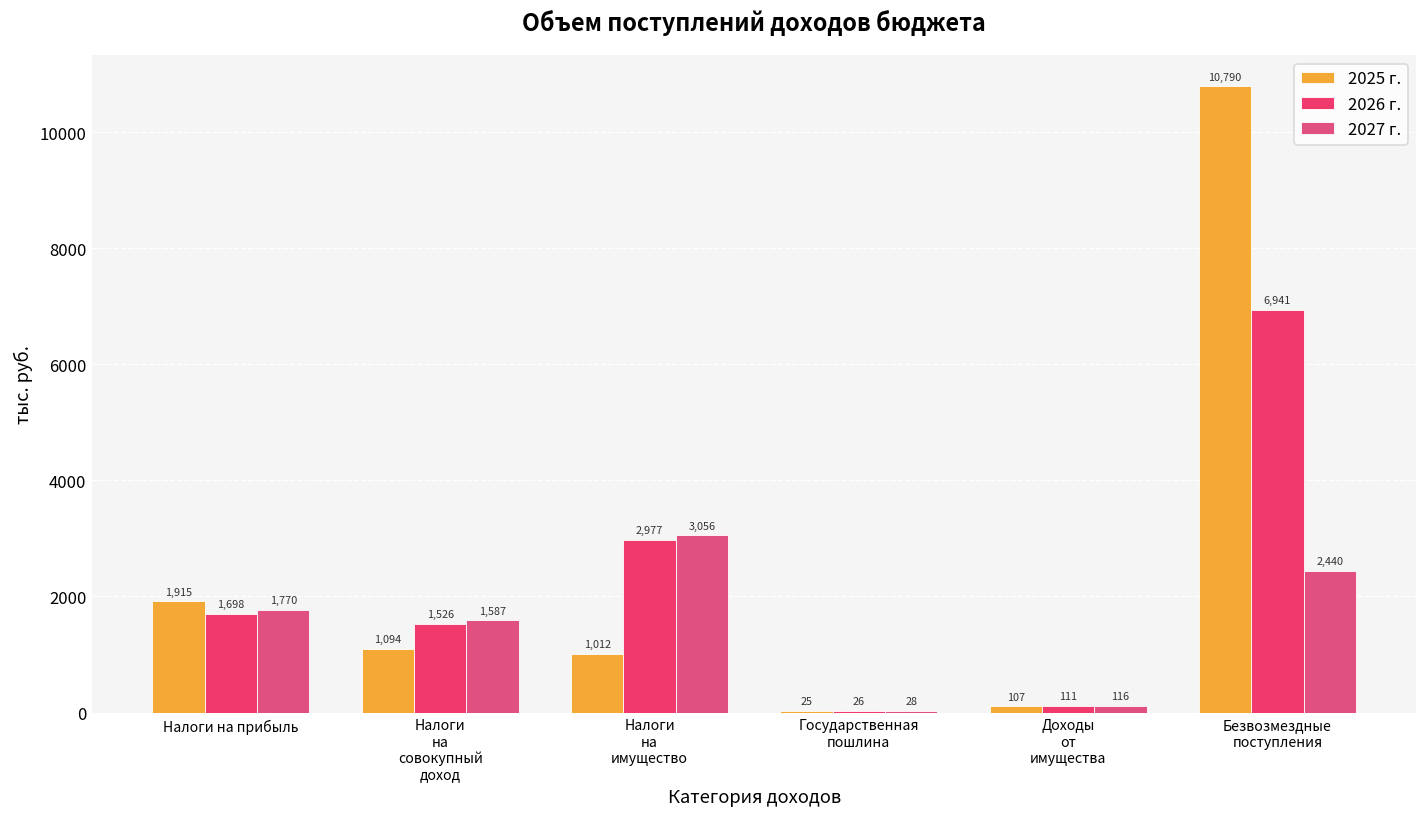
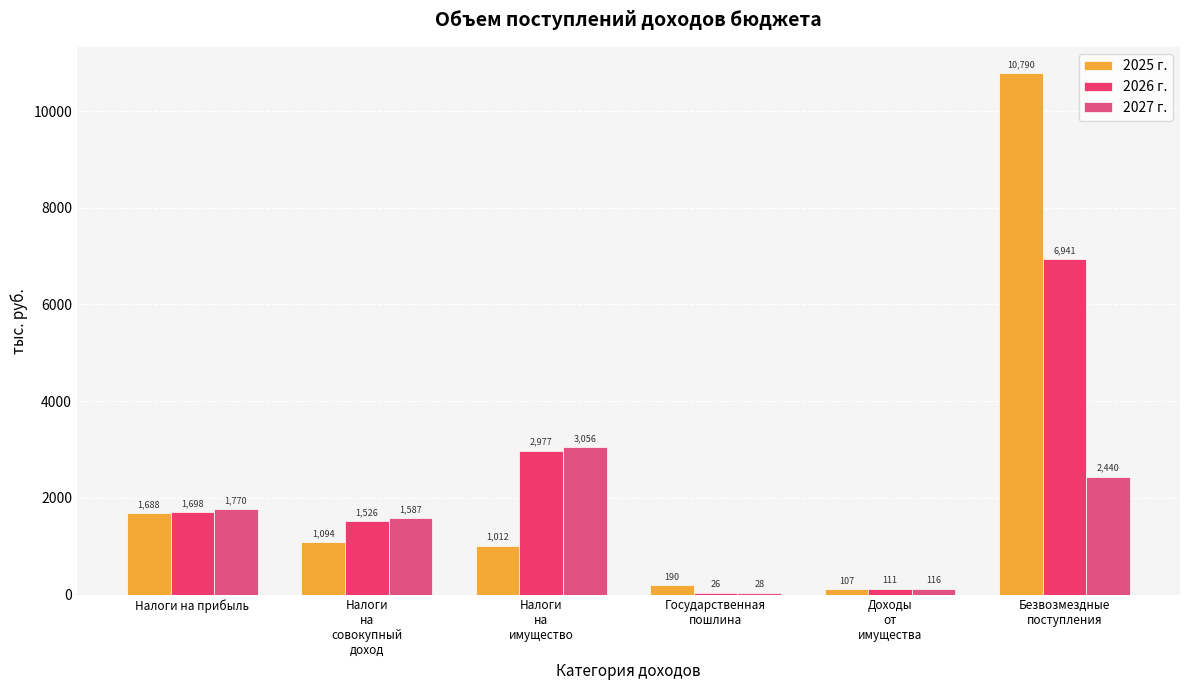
  {
    "2025 г.": {
-     "Налоги на прибыль": "1,915",
+     "Налоги на прибыль": "1,688",
      "Налоги на совокупный доход": "1,094",
      "Налоги на имущество": "1,012",
-     "Государственная пошлина": "25",
+     "Государственная пошлина": "190",
      "Доходы от имущества": "107",
      "Безвозмездные поступления": "10,790"
    }
  }
